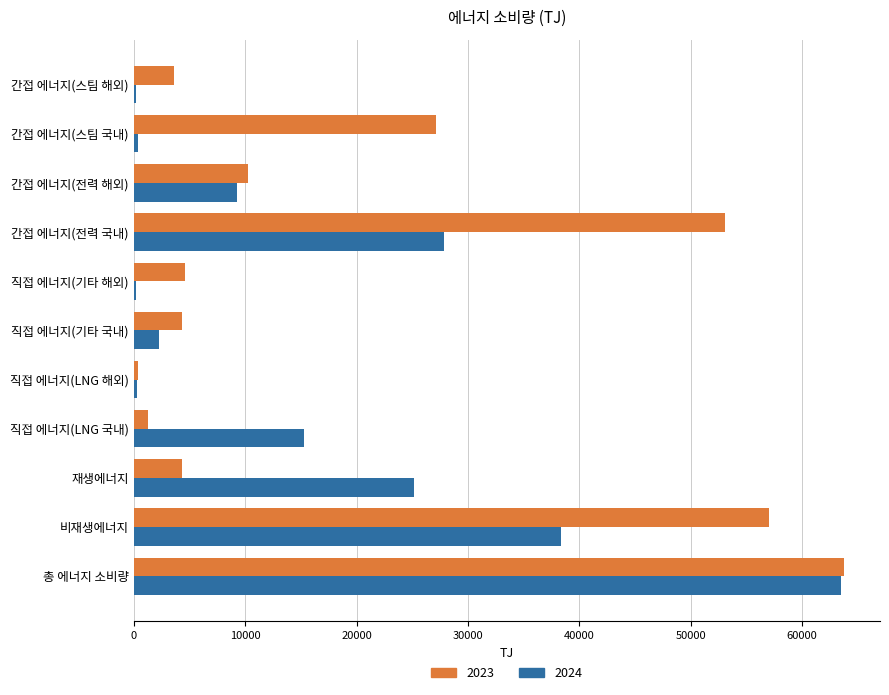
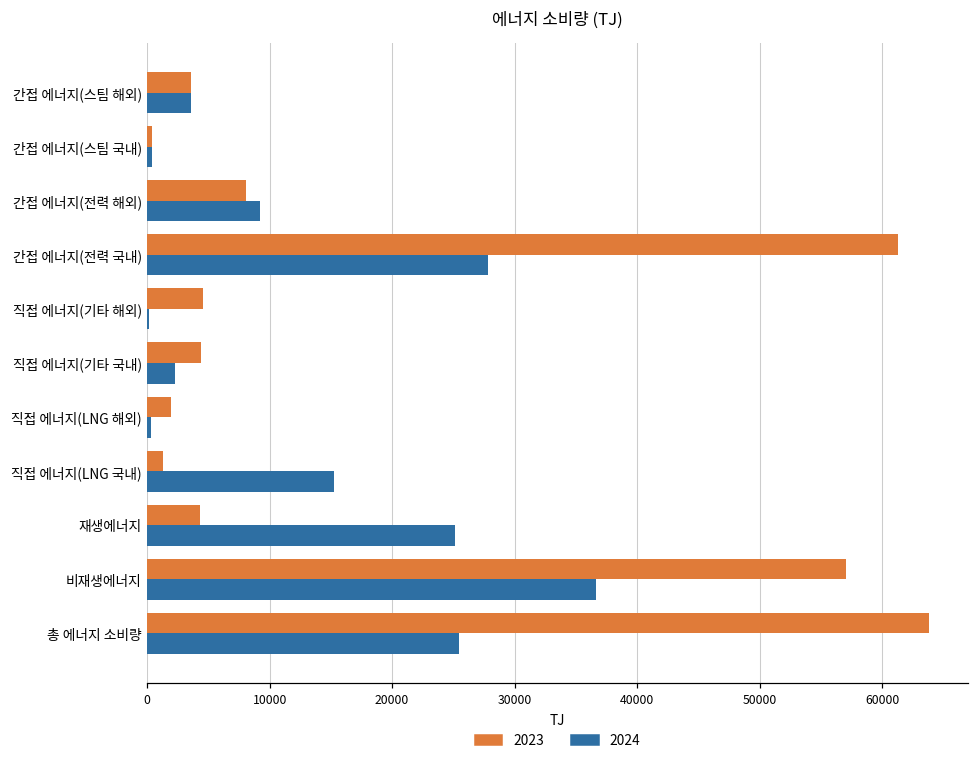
  {
    "2023": {
      "간접 에너지(스팀 해외)": 3600,
-     "간접 에너지(스팀 국내)": 27100,
-     "간접 에너지(전력 해외)": 10300,
-     "간접 에너지(전력 국내)": 53100,
+     "간접 에너지(스팀 국내)": 400,
+     "간접 에너지(전력 해외)": 8100,
+     "간접 에너지(전력 국내)": 61300,
      "직접 에너지(기타 해외)": 4600,
      "직접 에너지(기타 국내)": 4400,
-     "직접 에너지(LNG 해외)": 300,
+     "직접 에너지(LNG 해외)": 1900,
      "직접 에너지(LNG 국내)": 1300,
      "재생에너지": 4400,
      "비재생에너지": 57000,
      "총 에너지 소비량": 63800
    },
    "2024": {
-     "간접 에너지(스팀 해외)": 200,
+     "간접 에너지(스팀 해외)": 3600,
      "간접 에너지(스팀 국내)": 400,
      "간접 에너지(전력 해외)": 9200,
      "간접 에너지(전력 국내)": 27800,
      "직접 에너지(기타 국내)": 2300,
      "직접 에너지(LNG 해외)": 300,
      "직접 에너지(LNG 국내)": 15300,
      "재생에너지": 25100,
-     "비재생에너지": 38300,
-     "총 에너지 소비량": 63500
+     "비재생에너지": 36700,
+     "총 에너지 소비량": 25400
    }
  }
